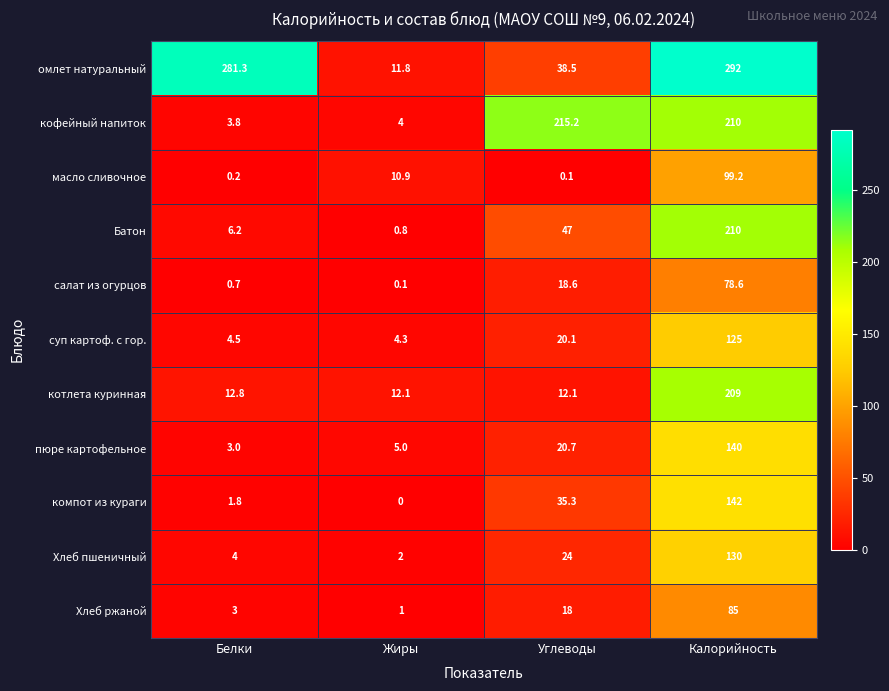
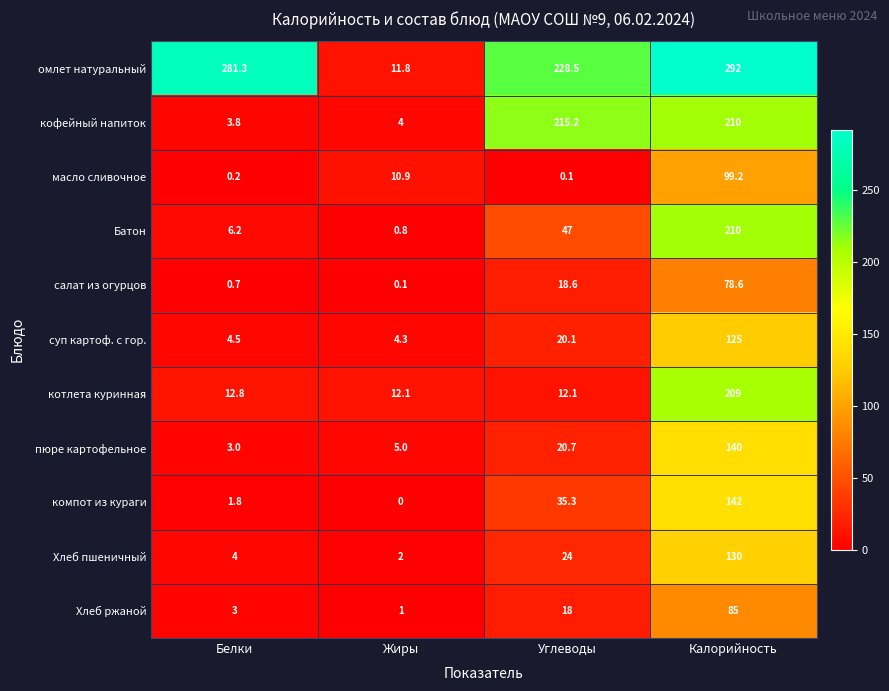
  {
    "омлет натуральный": {
      "Белки": 281.3,
      "Жиры": 11.8,
-     "Углеводы": 38.5,
+     "Углеводы": 228.5,
      "Калорийность": 292
    },
    "кофейный напиток": {
      "Белки": 3.8,
      "Жиры": 4,
      "Углеводы": 215.2,
      "Калорийность": 210
    },
    "масло сливочное": {
      "Белки": 0.2,
      "Жиры": 10.9,
      "Углеводы": 0.1,
      "Калорийность": 99.2
    },
    "Батон": {
      "Белки": 6.2,
      "Жиры": 0.8,
      "Углеводы": 47,
      "Калорийность": 210
    },
    "салат из огурцов": {
      "Белки": 0.7,
      "Жиры": 0.1,
      "Углеводы": 18.6,
      "Калорийность": 78.6
    },
    "суп картоф. с гор.": {
      "Белки": 4.5,
      "Жиры": 4.3,
      "Углеводы": 20.1,
      "Калорийность": 125
    },
    "котлета куринная": {
      "Белки": 12.8,
      "Жиры": 12.1,
      "Углеводы": 12.1,
      "Калорийность": 209
    },
    "пюре картофельное": {
      "Белки": 3.0,
      "Жиры": 5.0,
      "Углеводы": 20.7,
      "Калорийность": 140
    },
    "компот из кураги": {
      "Белки": 1.8,
      "Жиры": 0,
      "Углеводы": 35.3,
      "Калорийность": 142
    },
    "Хлеб пшеничный": {
      "Белки": 4,
      "Жиры": 2,
      "Углеводы": 24,
      "Калорийность": 130
    },
    "Хлеб ржаной": {
      "Белки": 3,
      "Жиры": 1,
      "Углеводы": 18,
      "Калорийность": 85
    }
  }
